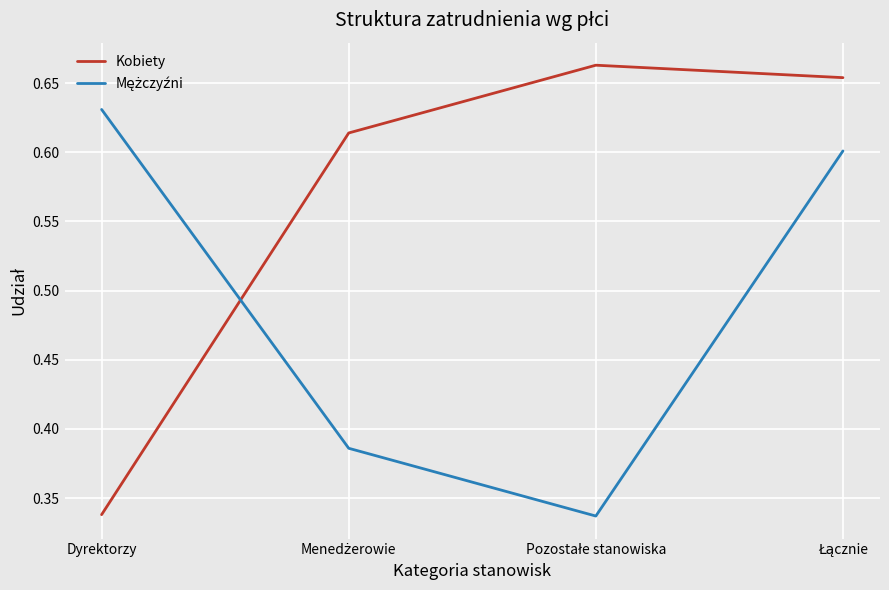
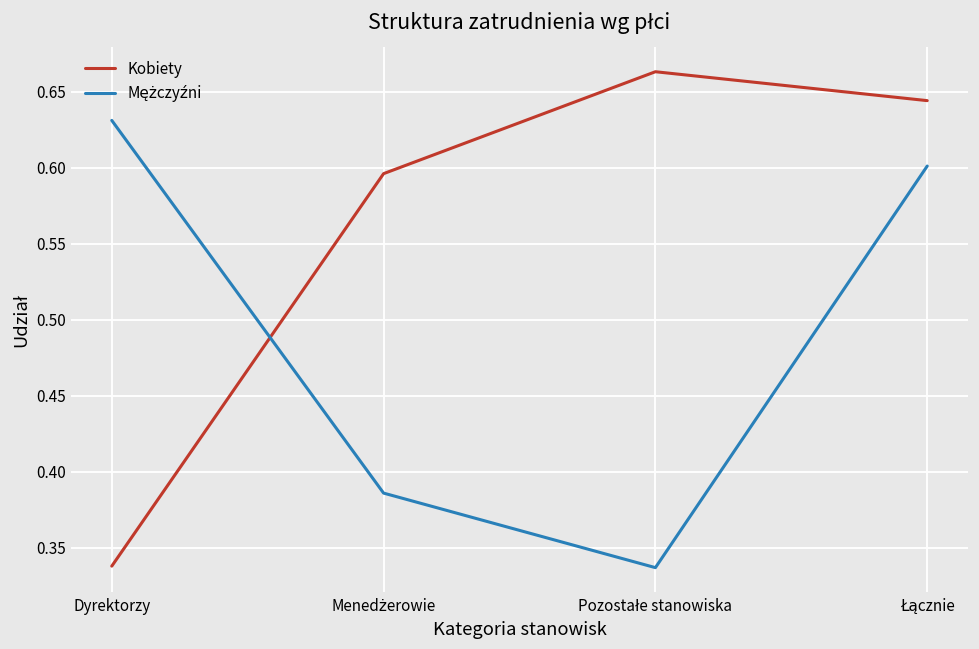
  {
    "Kobiety": {
      "Dyrektorzy": 0.338,
-     "Menedżerowie": 0.614,
+     "Menedżerowie": 0.596,
      "Pozostałe stanowiska": 0.663,
-     "Łącznie": 0.654
+     "Łącznie": 0.644
    },
    "Mężczyźni": {
      "Dyrektorzy": 0.631,
      "Menedżerowie": 0.386,
      "Pozostałe stanowiska": 0.337,
      "Łącznie": 0.601
    }
  }
